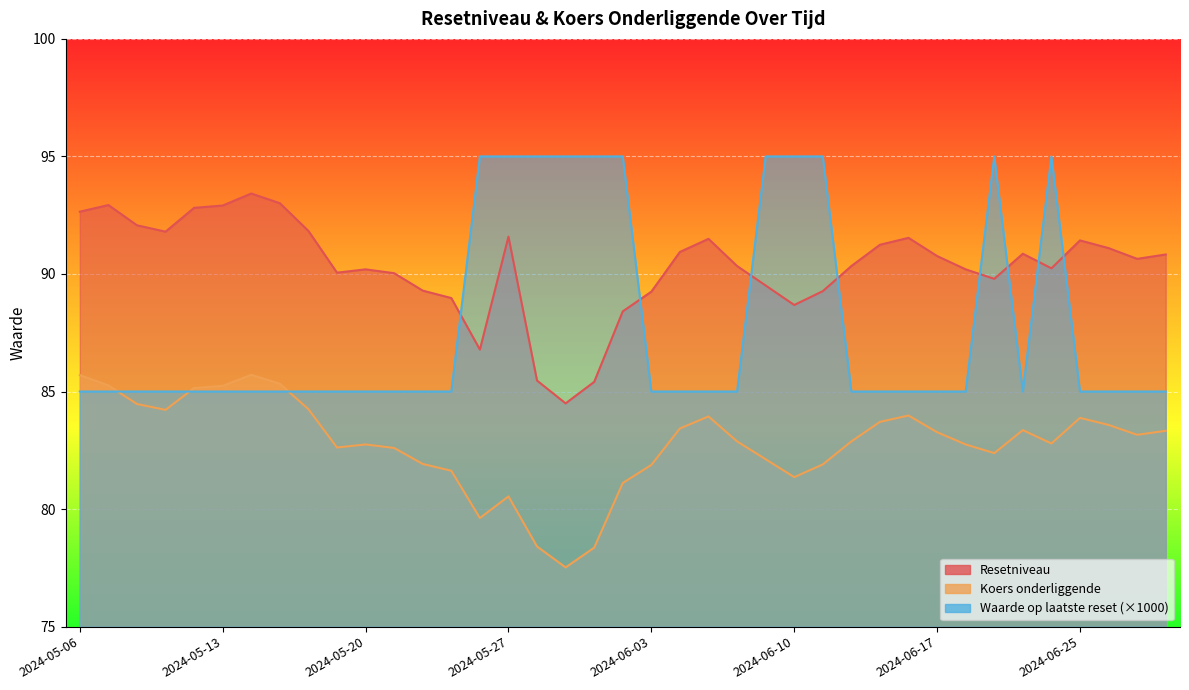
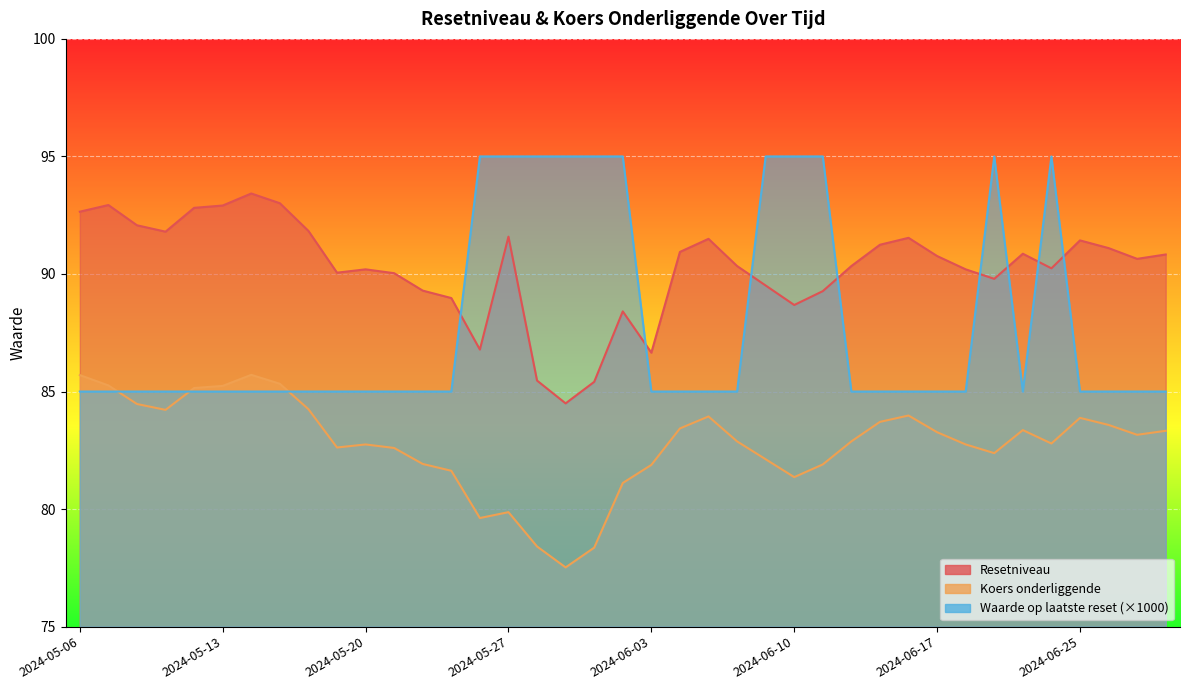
  {
    "Resetniveau": {
      "2024-05-06": 92.7,
      "2024-05-13": 92.9,
      "2024-05-20": 90.2,
      "2024-05-27": 91.6,
-     "2024-06-03": 89.2,
+     "2024-06-03": 86.7,
      "2024-06-10": 88.7,
      "2024-06-17": 90.8,
      "2024-06-25": 91.4
    },
    "Koers onderliggende": {
      "2024-05-06": 85.7,
      "2024-05-13": 85.2,
      "2024-05-20": 82.8,
-     "2024-05-27": 80.5,
+     "2024-05-27": 79.9,
      "2024-06-03": 81.9,
      "2024-06-10": 81.4,
      "2024-06-17": 83.3,
      "2024-06-25": 83.9
    },
    "Waarde op laatste reset (×1000)": {
      "2024-05-06": 85.0,
      "2024-05-13": 85.0,
      "2024-05-20": 85.0,
      "2024-05-27": 95.0,
      "2024-06-03": 85.0,
      "2024-06-10": 95.0,
      "2024-06-17": 85.0,
      "2024-06-25": 85.0
    }
  }
